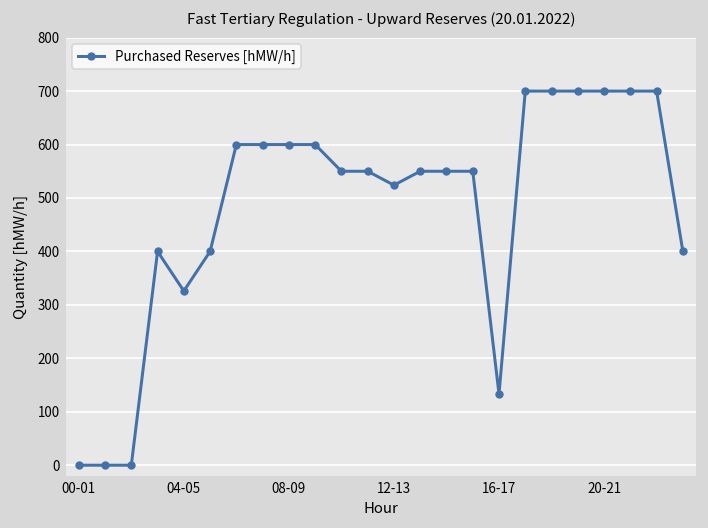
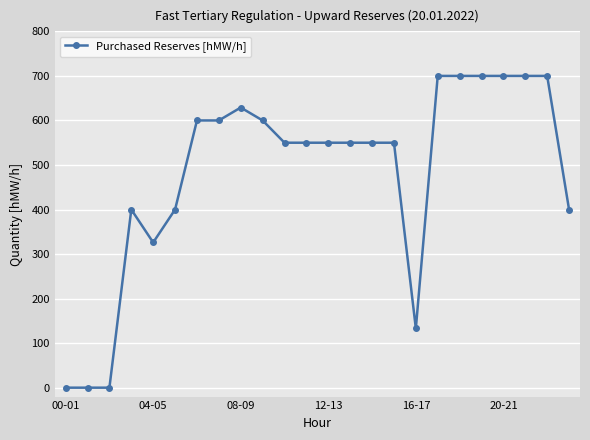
  {
    "00-01": 0,
    "04-05": 330,
-   "08-09": 600,
-   "12-13": 520,
+   "08-09": 630,
+   "12-13": 550,
    "16-17": 130,
    "20-21": 700
  }
